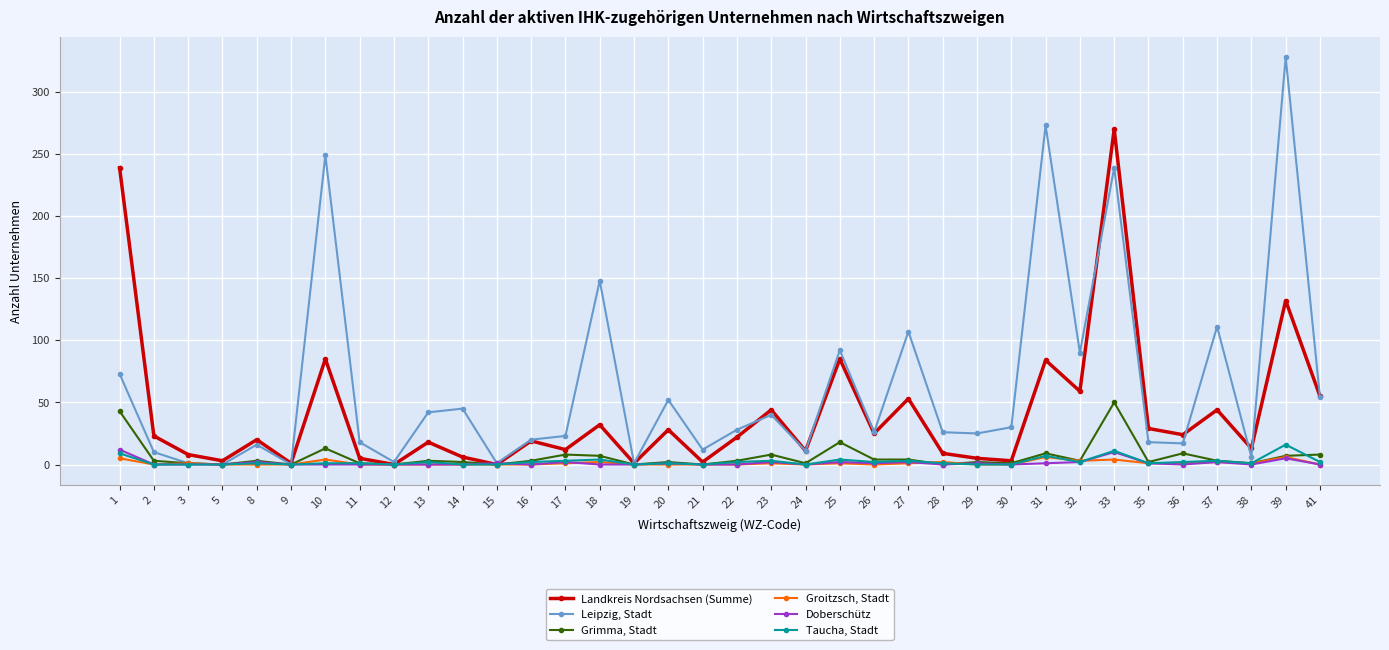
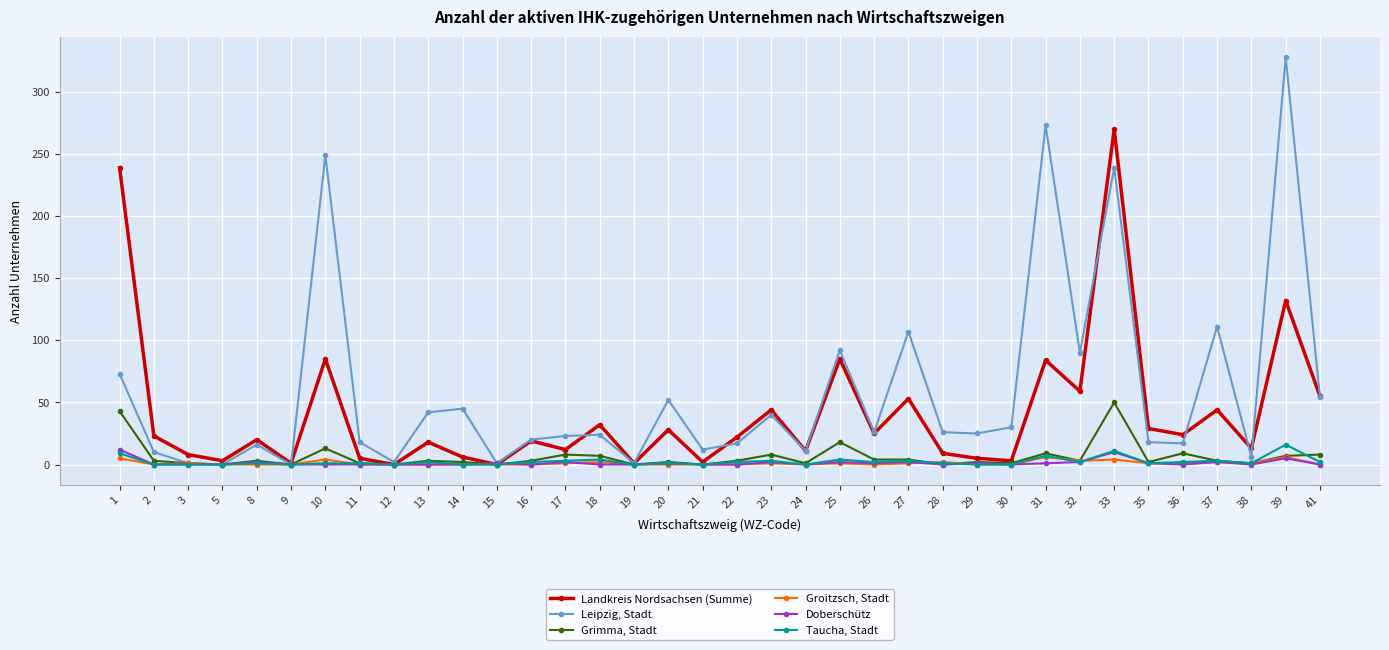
  {
    "Landkreis Nordsachsen (Summe)": {
      "1": 239,
      "2": 23,
      "3": 8,
      "5": 3,
      "8": 20,
      "10": 85,
      "11": 5,
      "13": 18,
      "14": 6,
      "17": 12,
      "18": 32,
      "20": 28,
      "22": 22,
      "23": 44,
      "25": 85,
      "27": 53,
      "28": 9,
      "29": 5,
      "31": 84,
      "32": 59,
      "33": 270,
      "35": 29,
      "36": 24,
      "37": 44,
      "38": 13,
      "39": 132
    },
    "Leipzig, Stadt": {
      "1": 73,
      "2": 10,
      "8": 16,
      "10": 249,
      "11": 18,
      "13": 42,
      "14": 45,
      "17": 23,
-     "18": 148,
+     "18": 24,
      "20": 52,
      "21": 12,
-     "22": 28,
+     "22": 17,
      "23": 40,
      "25": 92,
      "27": 107,
      "28": 26,
      "29": 25,
      "30": 30,
      "31": 273,
      "32": 90,
      "33": 239,
      "35": 18,
      "36": 17,
      "37": 111,
      "38": 6,
      "39": 328
    },
    "Grimma, Stadt": {
      "1": 43,
      "2": 3,
      "10": 13,
      "17": 8,
      "18": 7,
      "23": 8,
      "25": 18,
      "33": 50,
      "36": 9,
      "41": 8
    },
    "Groitzsch, Stadt": {
      "1": 5,
      "10": 4,
      "33": 4
    },
    "Doberschütz": {
      "1": 12,
      "31": 1
    },
    "Taucha, Stadt": {
      "1": 9,
      "39": 16
    }
  }
